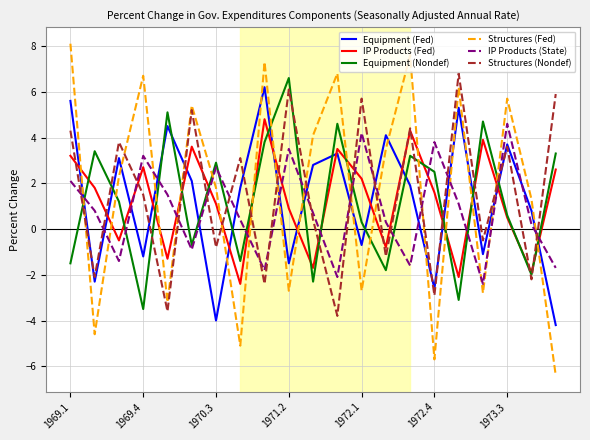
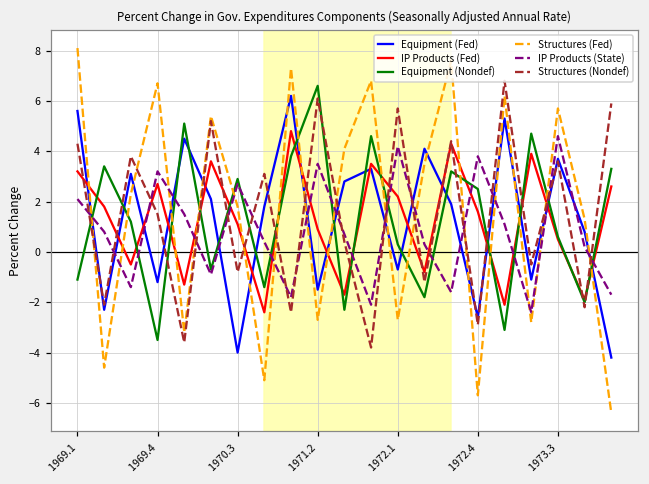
  {
    "Equipment (Fed)": {
      "1969.1": 5.6,
      "1969.4": -1.2,
      "1970.3": -4.0,
      "1971.2": -1.5,
      "1972.1": -0.7,
      "1972.4": -2.6
    },
    "IP Products (Fed)": {
      "1969.1": 3.2,
      "1969.4": 2.7,
      "1970.3": 1.1,
      "1971.2": 0.9,
      "1972.1": 2.2,
      "1972.4": 1.6
    },
    "Equipment (Nondef)": {
-     "1969.1": -1.5,
+     "1969.1": -1.1,
      "1969.4": -3.5,
      "1970.3": 2.9,
      "1971.2": 6.6,
      "1972.1": 0.3,
      "1972.4": 2.5
    },
    "Structures (Fed)": {
      "1969.1": 8.1,
      "1969.4": 6.7,
      "1970.3": 1.8,
      "1971.2": -2.7,
      "1972.1": -2.7,
      "1972.4": -5.7,
      "1973.3": 5.7
    },
    "IP Products (State)": {
      "1969.1": 2.1,
      "1969.4": 3.2,
      "1970.3": 2.7,
      "1971.2": 3.5,
      "1972.1": 4.2,
      "1972.4": 3.8,
      "1973.3": 4.6
    },
    "Structures (Nondef)": {
      "1969.1": 4.3,
      "1969.4": 1.5,
      "1970.3": -0.8,
      "1971.2": 6.1,
      "1972.1": 5.7,
      "1972.4": -2.9
    }
  }
